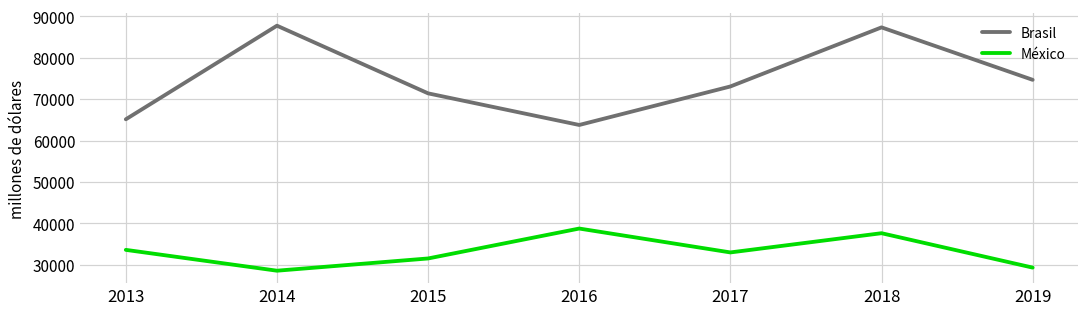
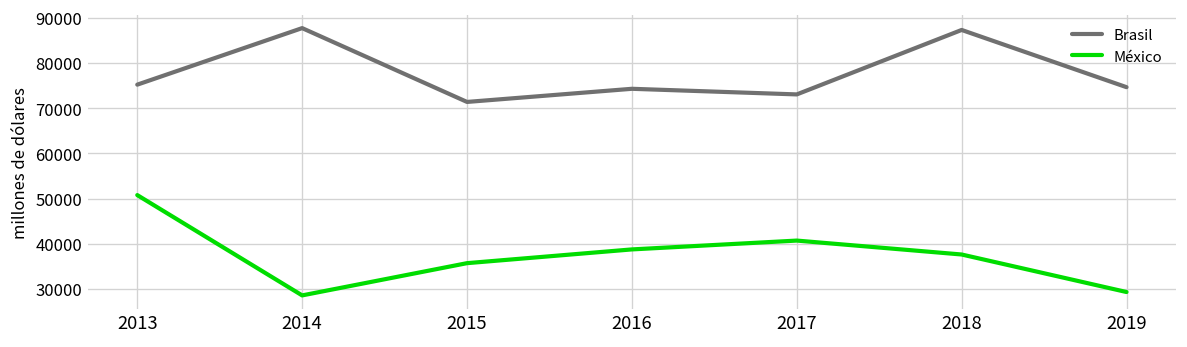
  {
    "Brasil": {
-     "2013": 65000,
+     "2013": 75000,
      "2014": 88000,
      "2015": 71000,
-     "2016": 64000,
+     "2016": 74000,
      "2017": 73000,
      "2018": 87000,
      "2019": 75000
    },
    "México": {
-     "2013": 34000,
+     "2013": 51000,
      "2014": 29000,
-     "2015": 32000,
+     "2015": 36000,
      "2016": 39000,
-     "2017": 33000,
+     "2017": 41000,
      "2018": 38000,
      "2019": 29000
    }
  }
